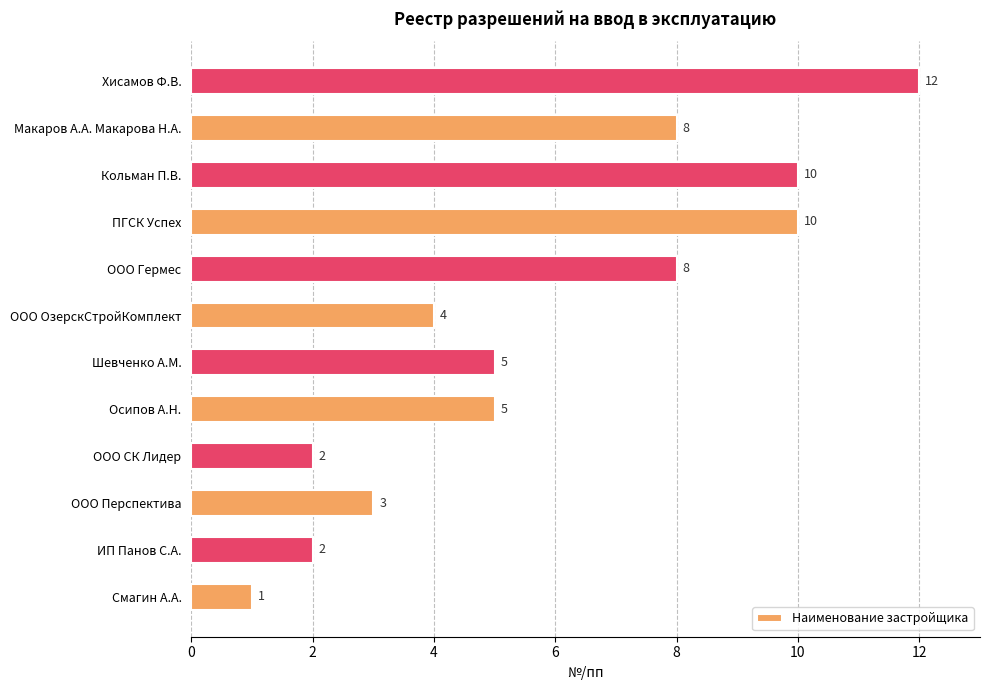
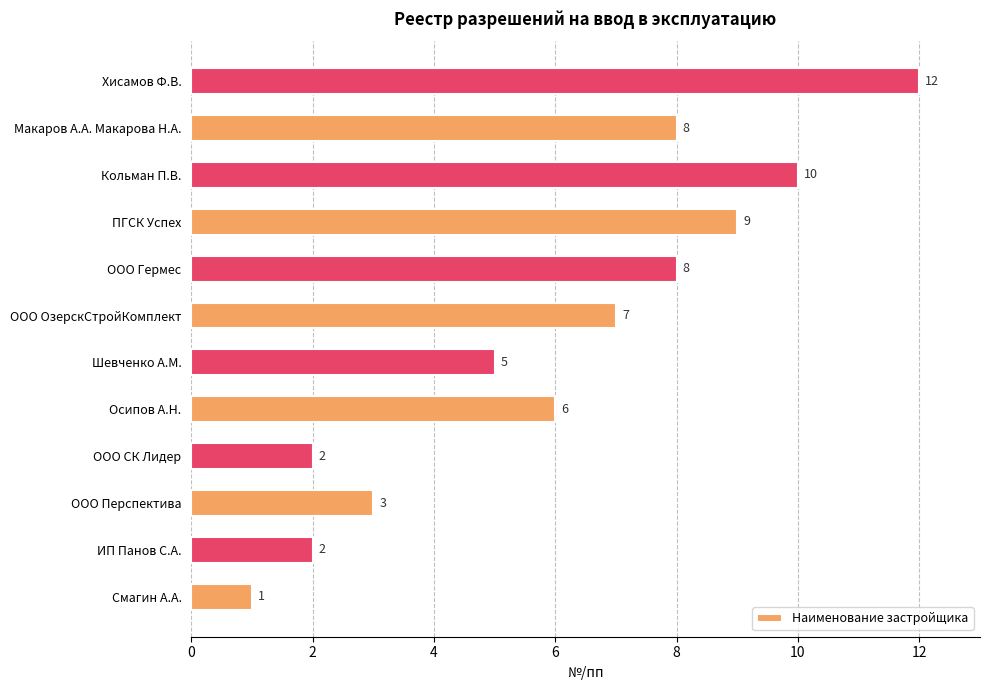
  {
    "Хисамов Ф.В.": 12,
    "Макаров А.А. Макарова Н.А.": 8,
    "Кольман П.В.": 10,
-   "ПГСК Успех": 10,
+   "ПГСК Успех": 9,
    "ООО Гермес": 8,
-   "ООО ОзерскСтройКомплект": 4,
+   "ООО ОзерскСтройКомплект": 7,
    "Шевченко А.М.": 5,
-   "Осипов А.Н.": 5,
+   "Осипов А.Н.": 6,
    "ООО СК Лидер": 2,
    "ООО Перспектива": 3,
    "ИП Панов С.А.": 2,
    "Смагин А.А.": 1
  }
